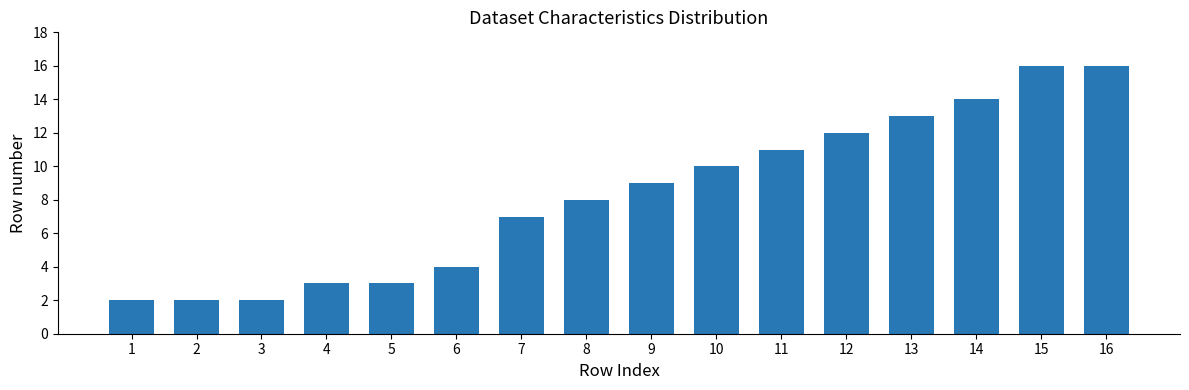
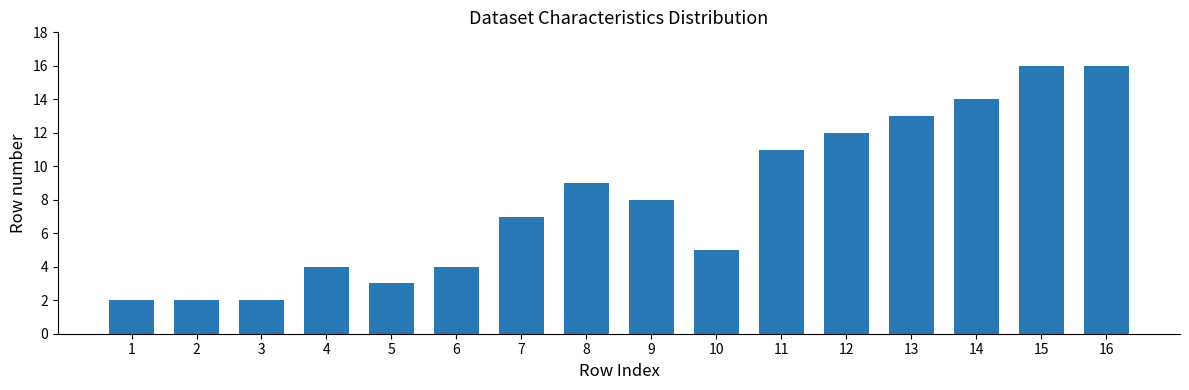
  {
    "1": 2,
    "2": 2,
    "3": 2,
-   "4": 3,
+   "4": 4,
    "5": 3,
    "6": 4,
    "7": 7,
-   "8": 8,
-   "9": 9,
-   "10": 10,
+   "8": 9,
+   "9": 8,
+   "10": 5,
    "11": 11,
    "12": 12,
    "13": 13,
    "14": 14,
    "15": 16,
    "16": 16
  }
